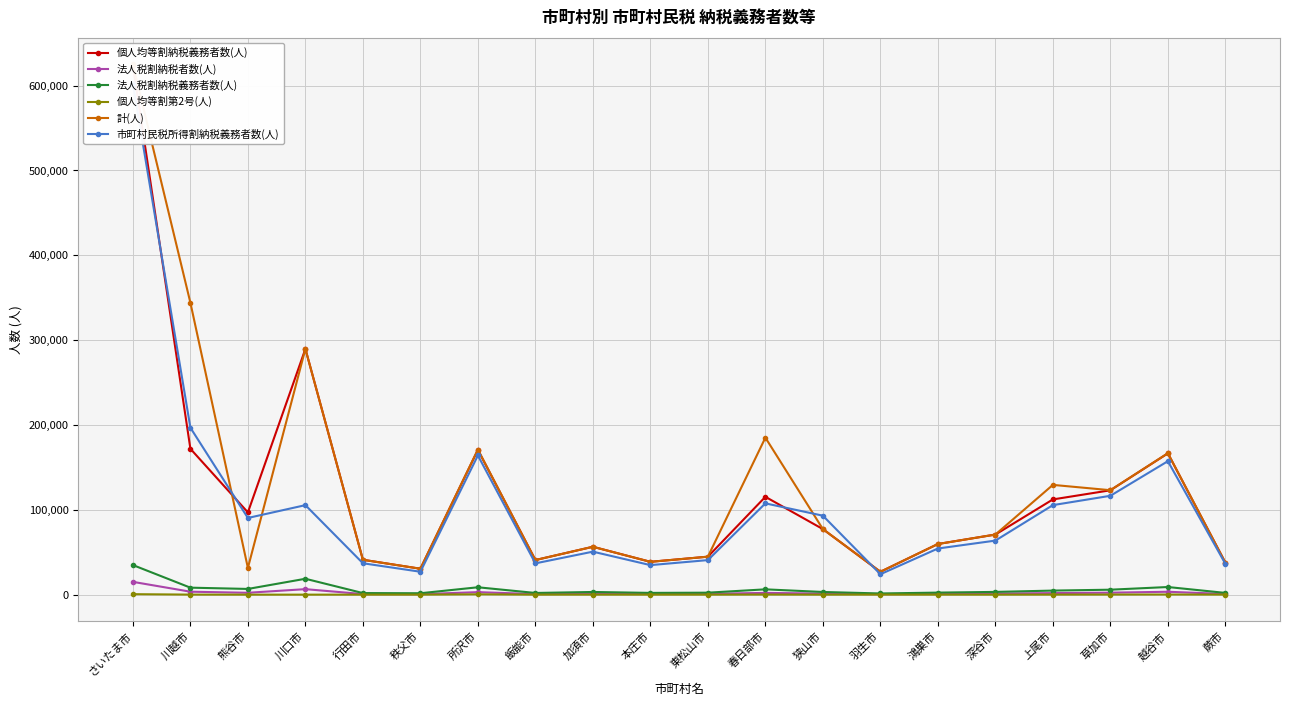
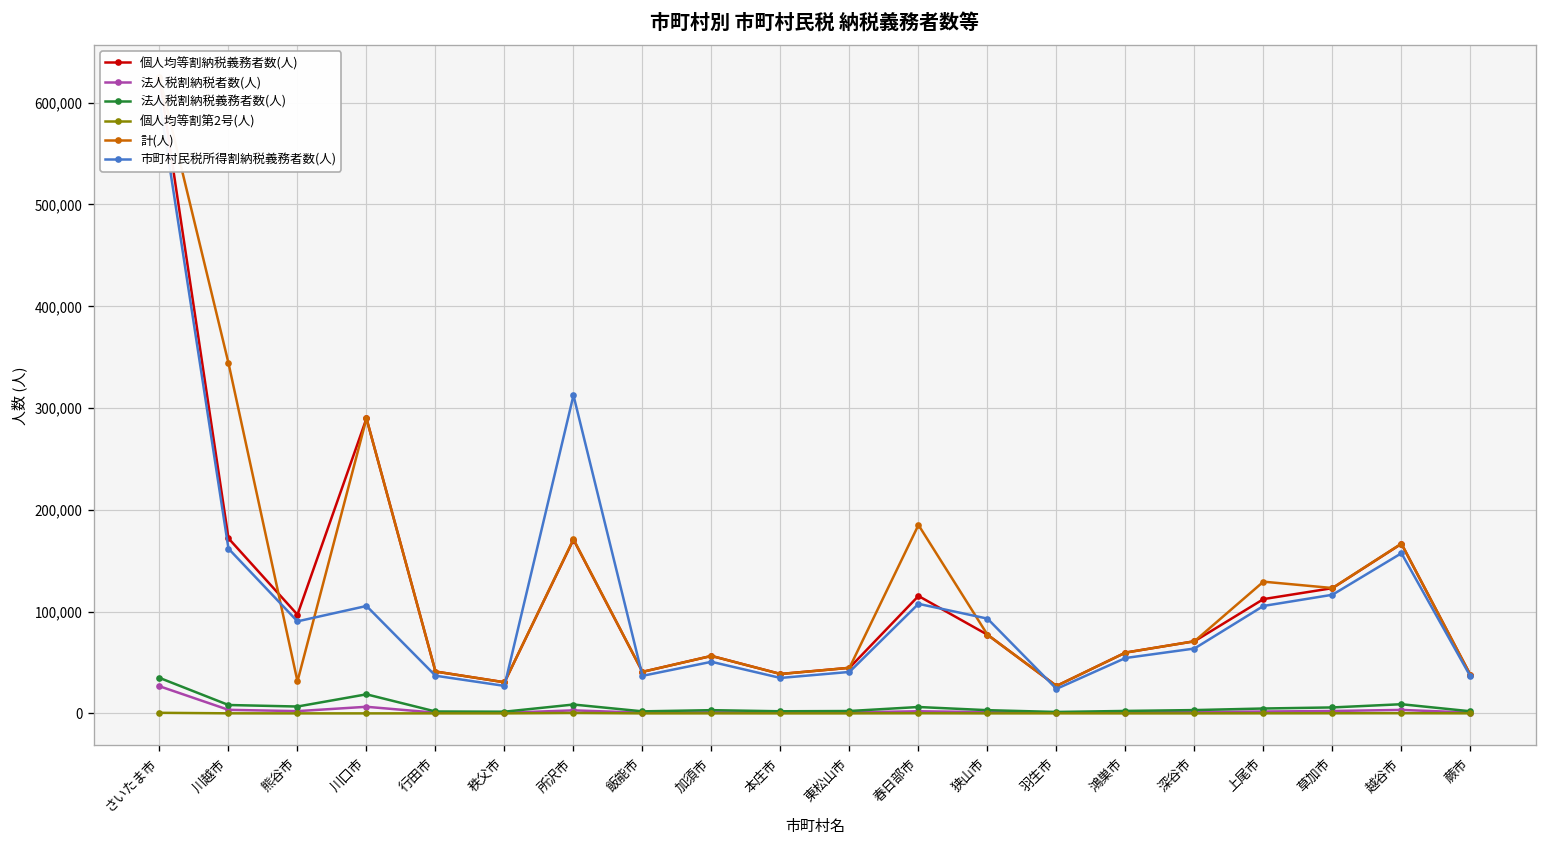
  {
    "個人均等割納税義務者数(人)": {
      "川越市": "170,000",
      "熊谷市": "100,000",
      "春日部市": "120,000",
      "上尾市": "110,000"
    },
    "法人税割納税者数(人)": {
-     "さいたま市": "20,000",
+     "さいたま市": "30,000",
      "川越市": "0",
      "川口市": "10,000",
      "越谷市": "0"
    },
    "法人税割納税義務者数(人)": {
      "さいたま市": "30,000",
      "川越市": "10,000",
      "熊谷市": "10,000",
      "川口市": "20,000",
      "所沢市": "10,000",
      "春日部市": "10,000",
      "草加市": "10,000",
      "越谷市": "10,000"
    },
    "個人均等割第2号(人)": {
      "さいたま市": "0",
      "川越市": "0",
      "川口市": "0",
      "越谷市": "0"
    },
    "計(人)": {
      "川越市": "340,000",
      "熊谷市": "30,000",
      "春日部市": "190,000",
      "上尾市": "130,000"
    },
    "市町村民税所得割納税義務者数(人)": {
-     "川越市": "200,000",
+     "川越市": "160,000",
      "熊谷市": "90,000",
      "川口市": "110,000",
      "行田市": "40,000",
      "秩父市": "30,000",
-     "所沢市": "160,000",
+     "所沢市": "310,000",
      "飯能市": "40,000",
      "加須市": "50,000",
      "本庄市": "30,000",
      "東松山市": "40,000",
      "春日部市": "110,000",
      "狭山市": "90,000",
      "鴻巣市": "50,000",
      "深谷市": "60,000",
      "上尾市": "110,000",
      "草加市": "120,000",
      "越谷市": "160,000"
    }
  }
